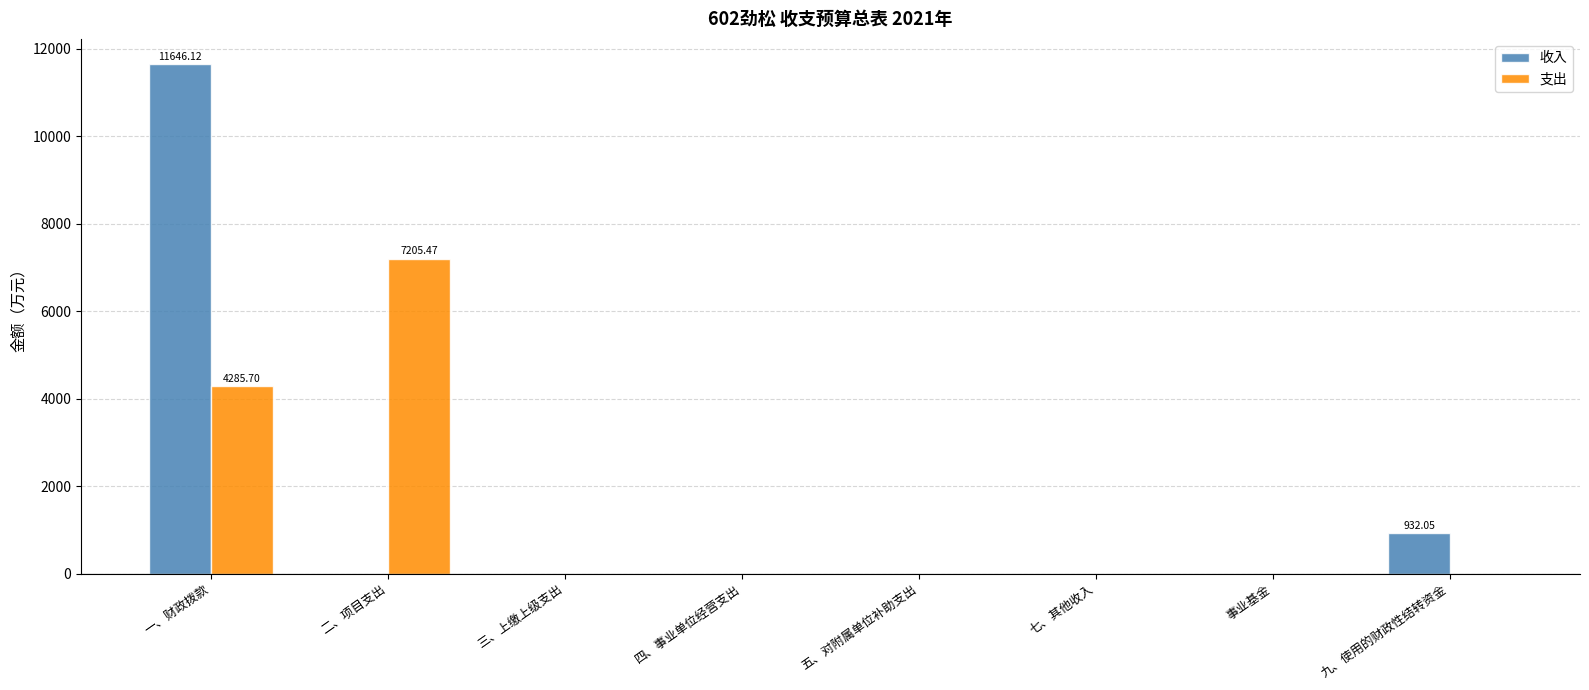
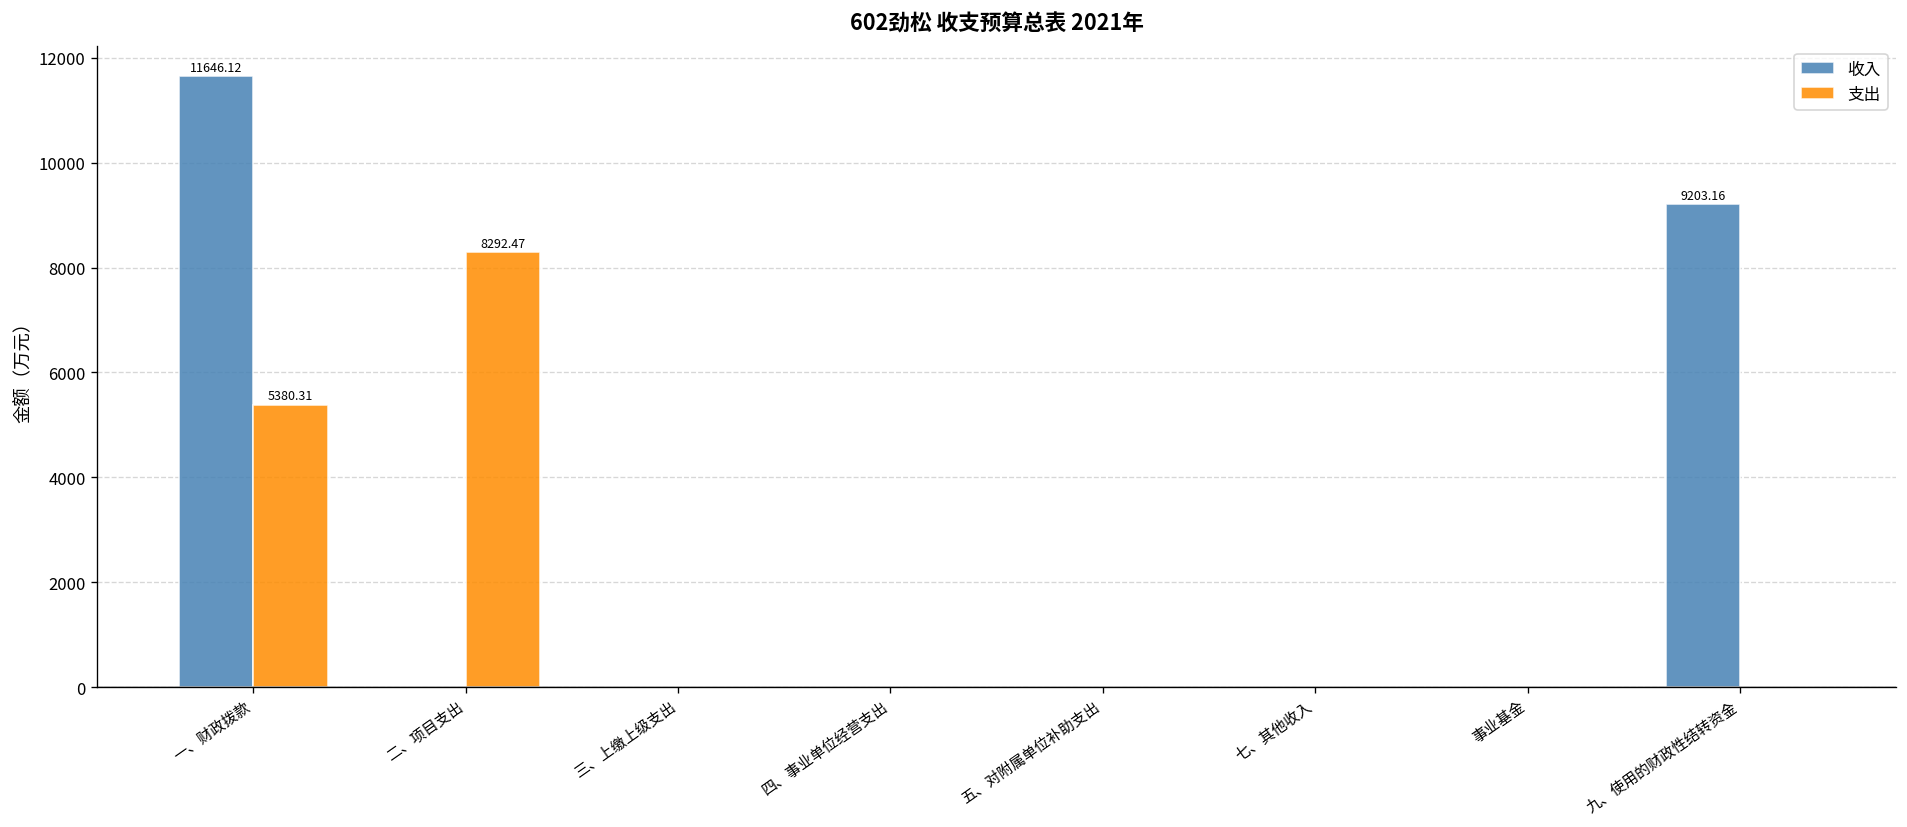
  {
    "收入": {
      "一、财政拨款": 11646.12,
-     "九、使用的财政性结转资金": 932.05
+     "九、使用的财政性结转资金": 9203.16
    },
    "支出": {
-     "一、财政拨款": 4285.70,
-     "二、项目支出": 7205.47
+     "一、财政拨款": 5380.31,
+     "二、项目支出": 8292.47
    }
  }
